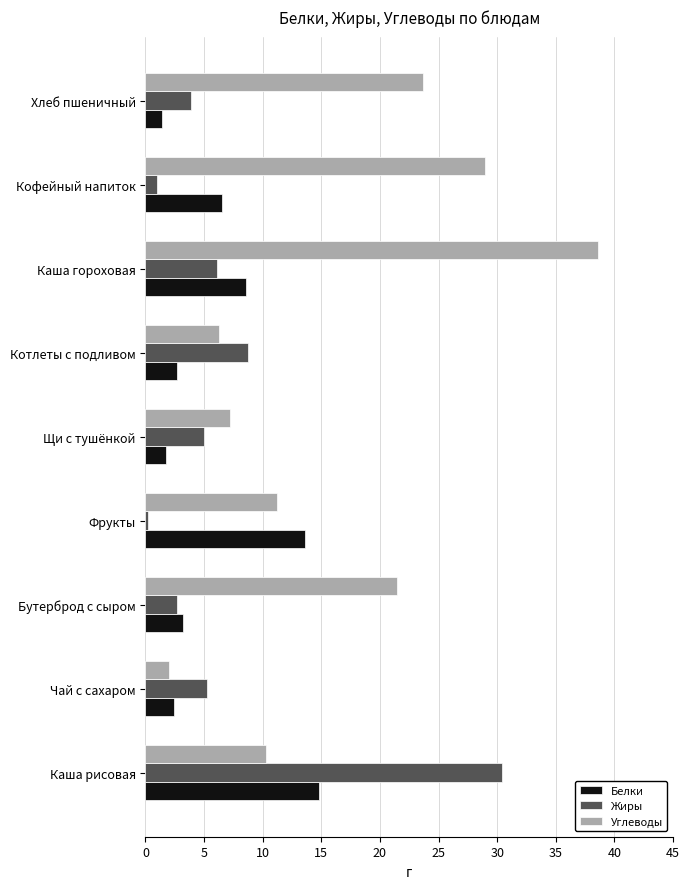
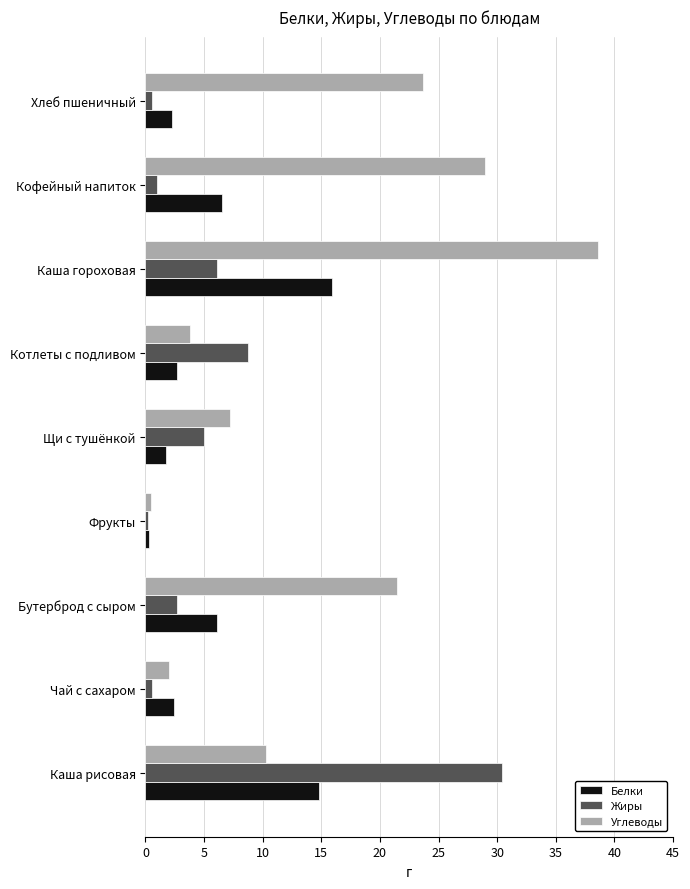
  {
    "Белки": {
-     "Хлеб пшеничный": 1.4,
+     "Хлеб пшеничный": 2.2,
      "Кофейный напиток": 6.5,
-     "Каша гороховая": 8.6,
+     "Каша гороховая": 15.9,
      "Котлеты с подливом": 2.7,
      "Щи с тушёнкой": 1.8,
-     "Фрукты": 13.6,
-     "Бутерброд с сыром": 3.2,
+     "Фрукты": 0.3,
+     "Бутерброд с сыром": 6.1,
      "Чай с сахаром": 2.5,
      "Каша рисовая": 14.8
    },
    "Жиры": {
-     "Хлеб пшеничный": 3.9,
+     "Хлеб пшеничный": 0.5,
      "Кофейный напиток": 1.0,
      "Каша гороховая": 6.1,
      "Котлеты с подливом": 8.8,
      "Щи с тушёнкой": 5.0,
      "Бутерброд с сыром": 2.7,
-     "Чай с сахаром": 5.2,
+     "Чай с сахаром": 0.5,
      "Каша рисовая": 30.5
    },
    "Углеводы": {
      "Хлеб пшеничный": 23.7,
      "Кофейный напиток": 29.0,
      "Каша гороховая": 38.6,
-     "Котлеты с подливом": 6.3,
+     "Котлеты с подливом": 3.8,
      "Щи с тушёнкой": 7.2,
-     "Фрукты": 11.2,
+     "Фрукты": 0.5,
      "Бутерброд с сыром": 21.4,
      "Чай с сахаром": 2.0,
      "Каша рисовая": 10.3
    }
  }
